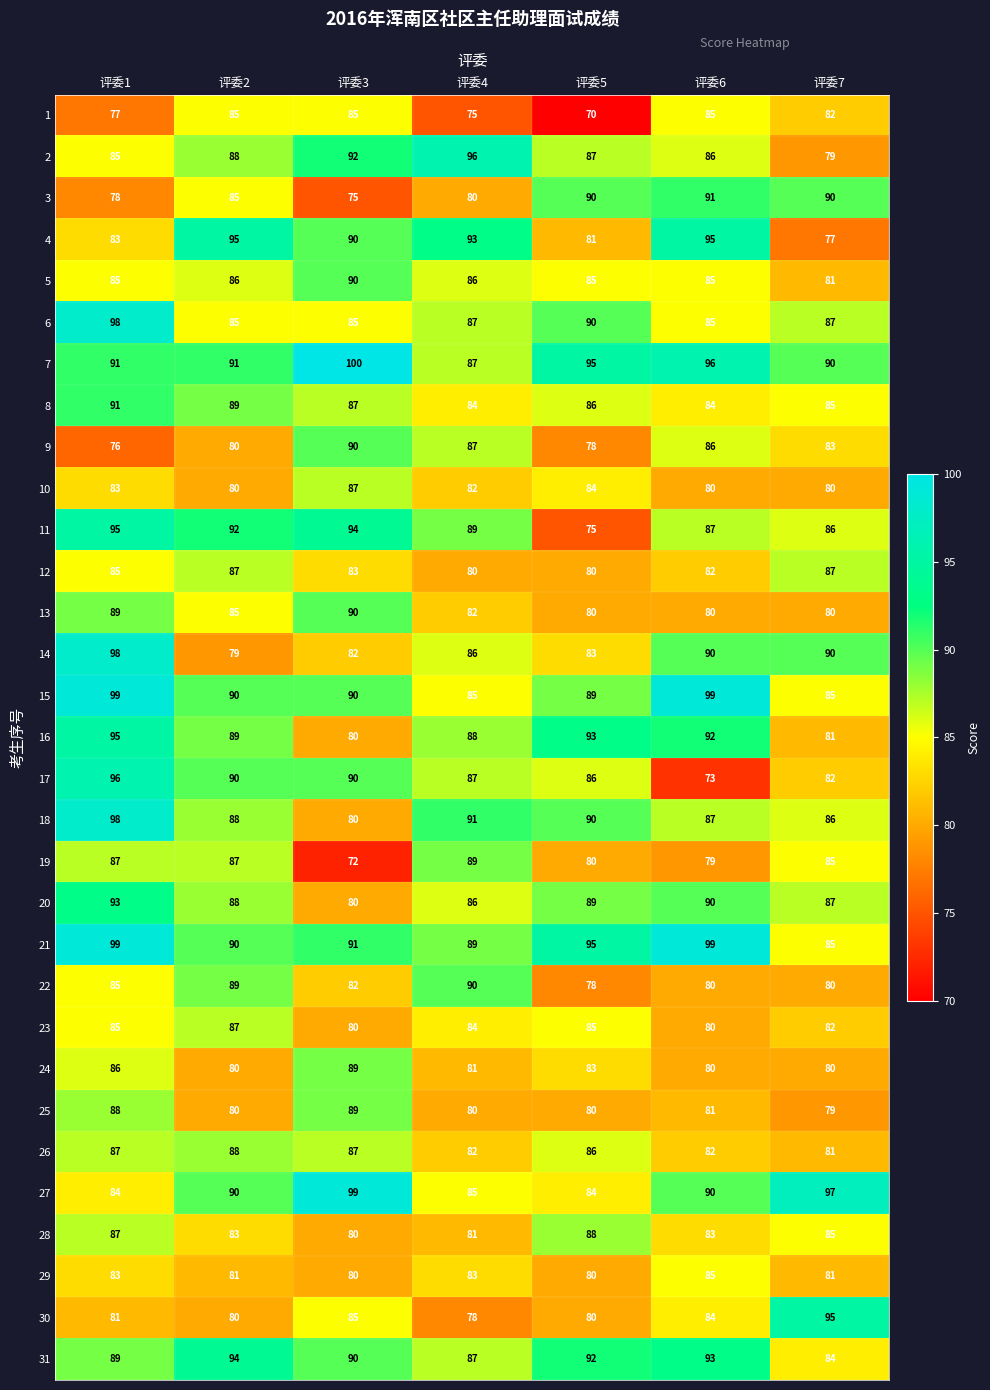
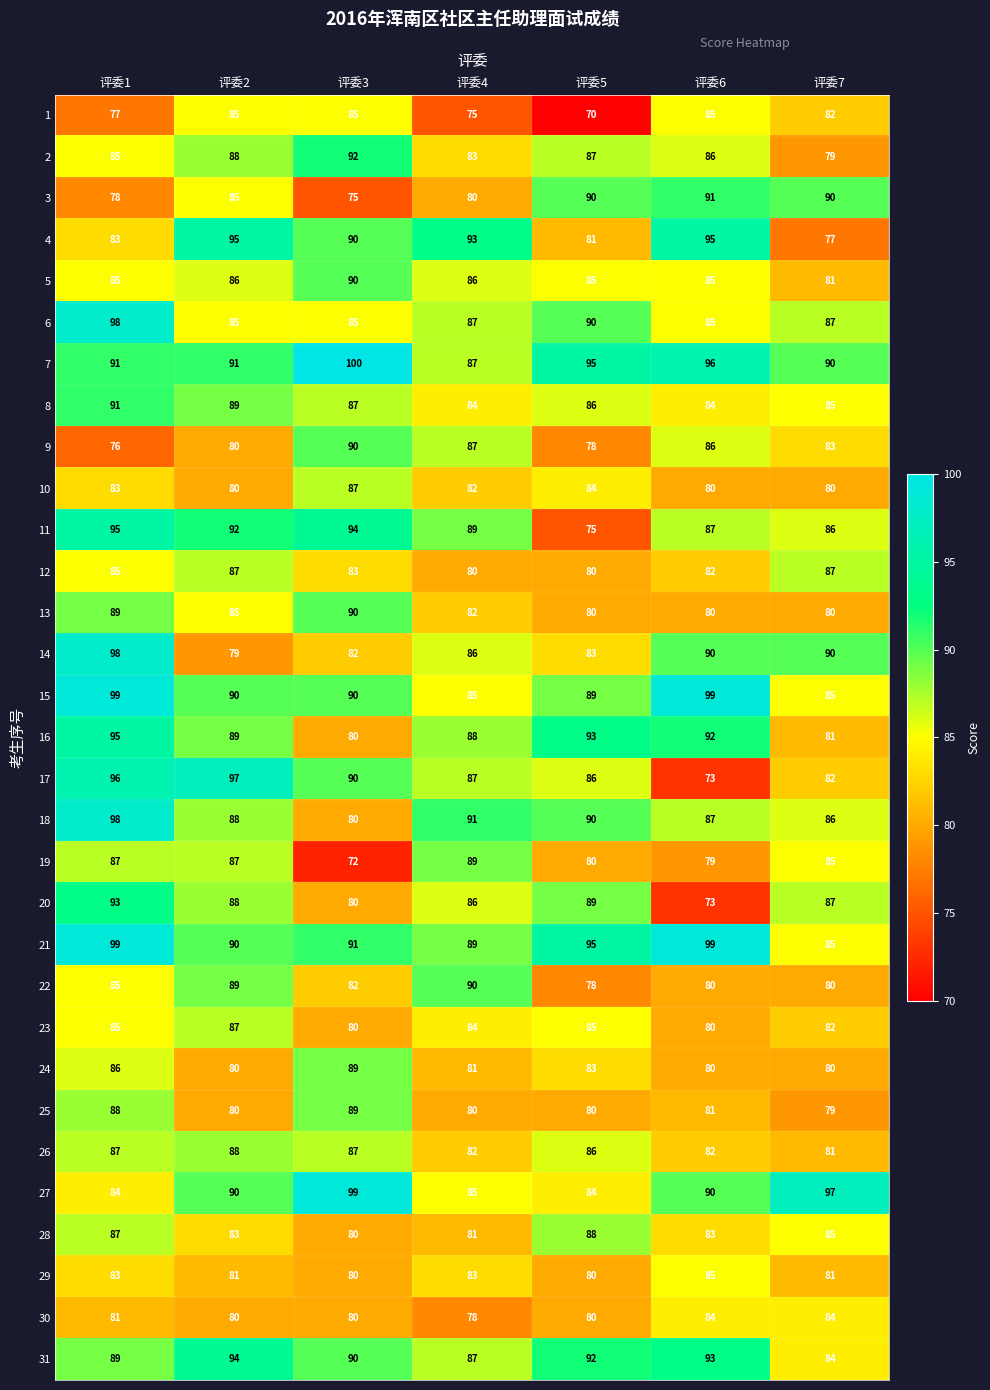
  {
    "2": {
      "评委1": 85,
      "评委2": 88,
      "评委3": 92,
-     "评委4": 96,
+     "评委4": 83,
      "评委5": 87,
      "评委6": 86,
      "评委7": 79
    },
    "17": {
      "评委1": 96,
-     "评委2": 90,
+     "评委2": 97,
      "评委3": 90,
      "评委4": 87,
      "评委5": 86,
      "评委6": 73,
      "评委7": 82
    },
    "20": {
      "评委1": 93,
      "评委2": 88,
      "评委3": 80,
      "评委4": 86,
      "评委5": 89,
-     "评委6": 90,
+     "评委6": 73,
      "评委7": 87
    },
    "30": {
      "评委1": 81,
      "评委2": 80,
-     "评委3": 85,
+     "评委3": 80,
      "评委4": 78,
      "评委5": 80,
      "评委6": 84,
-     "评委7": 95
+     "评委7": 84
    }
  }
